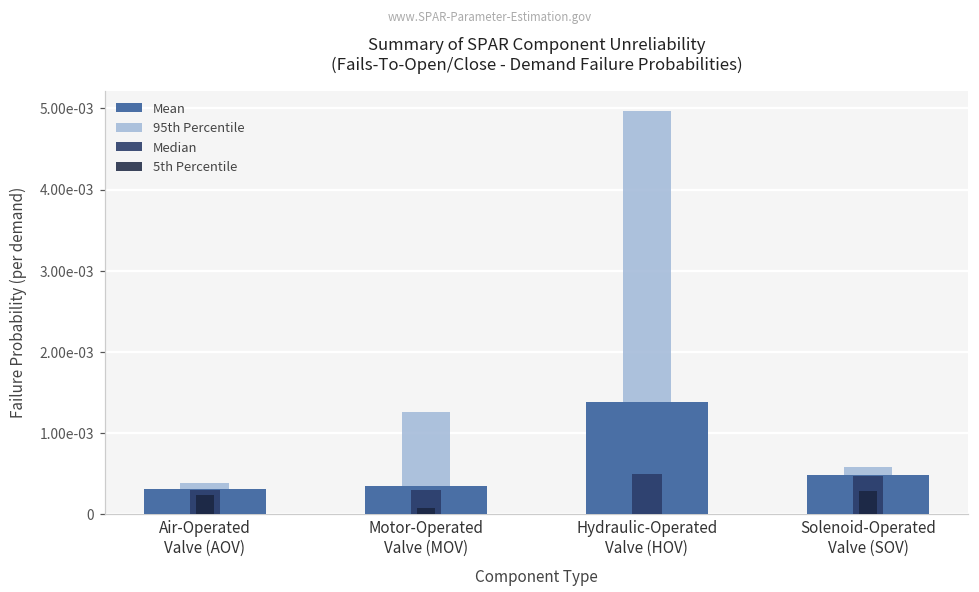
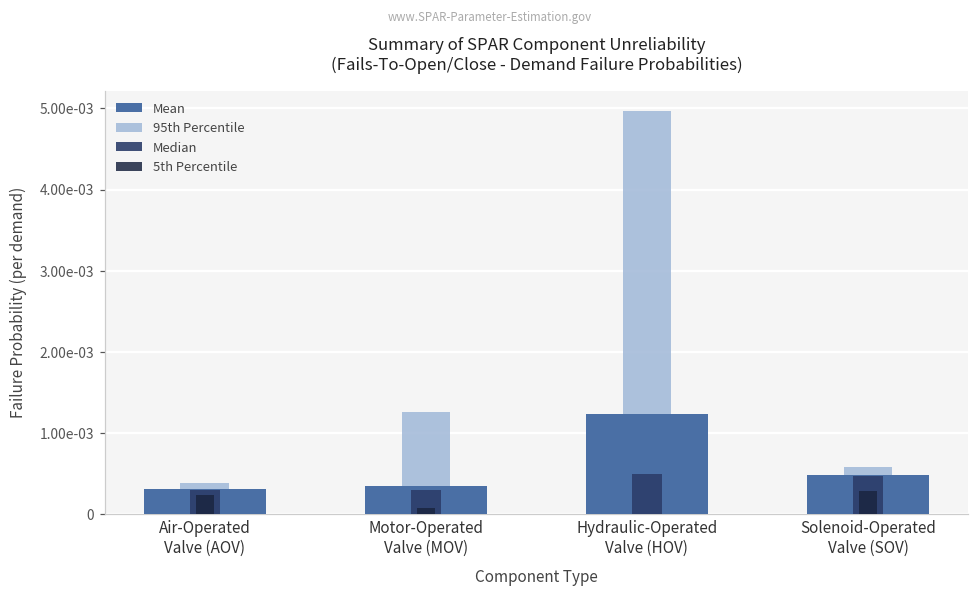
  {
    "Mean": {
-     "Hydraulic-Operated Valve (HOV)": 0.0014
+     "Hydraulic-Operated Valve (HOV)": 0.0012
    },
    "95th Percentile": {
      "Air-Operated Valve (AOV)": 0.0004,
      "Motor-Operated Valve (MOV)": 0.0013,
      "Hydraulic-Operated Valve (HOV)": 0.0050,
      "Solenoid-Operated Valve (SOV)": 0.0006
    }
  }
